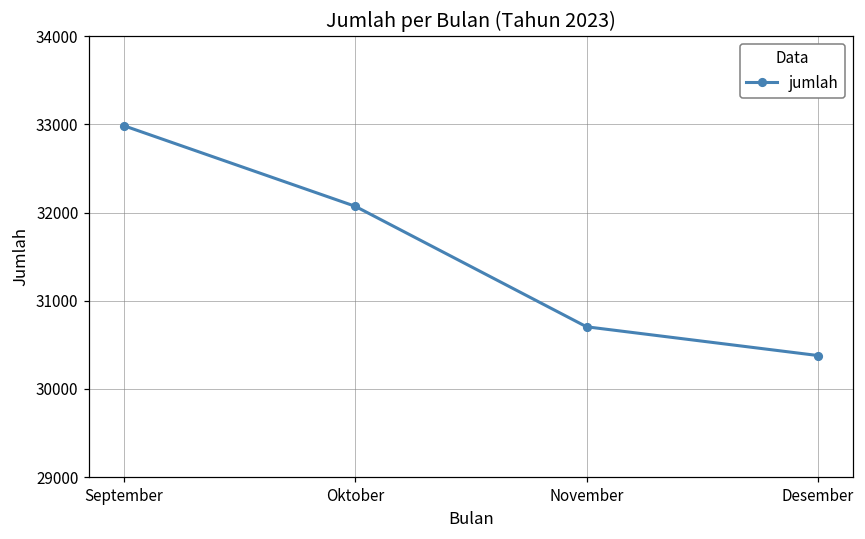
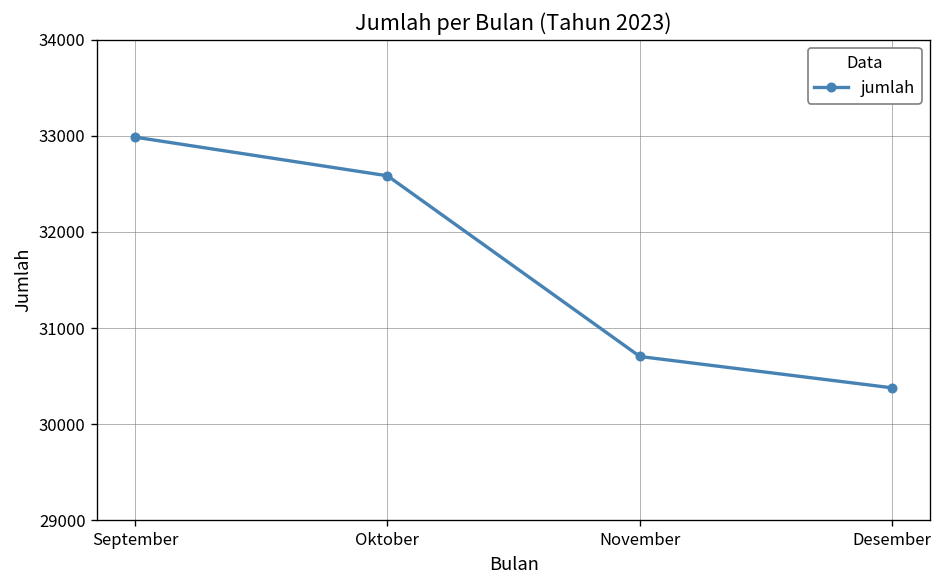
  {
    "September": 33000,
-   "Oktober": 32100,
+   "Oktober": 32600,
    "November": 30700,
    "Desember": 30400
  }
